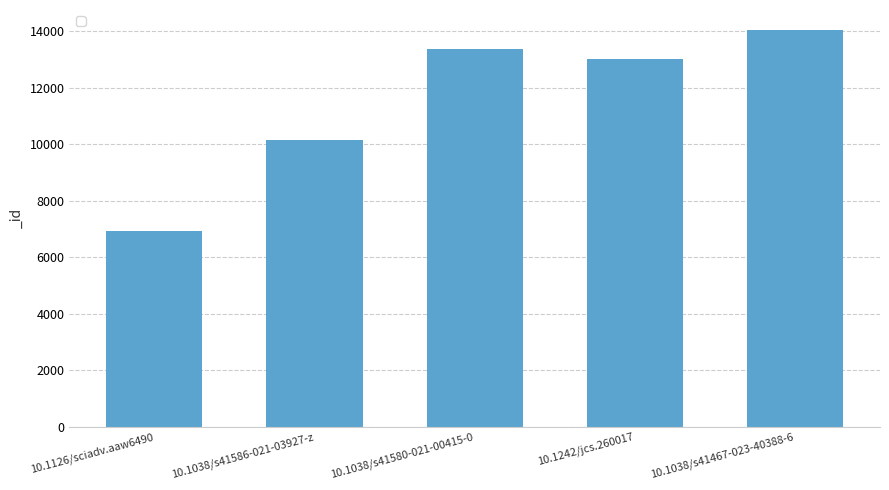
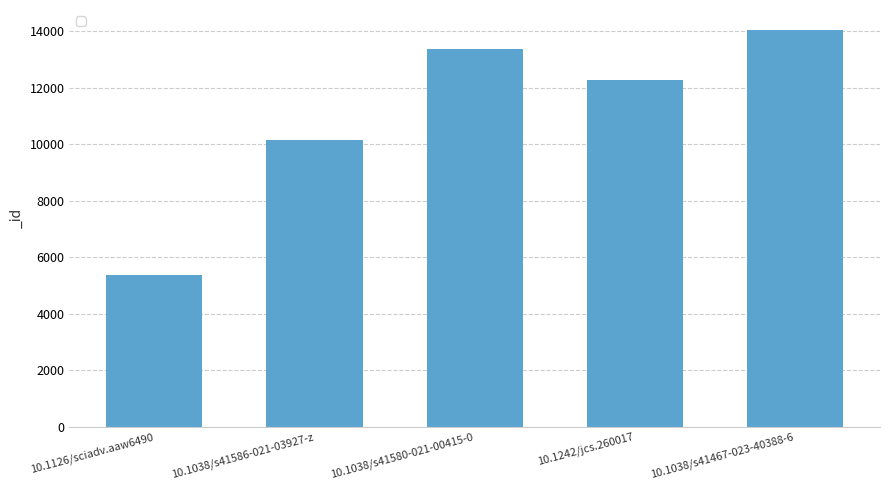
  {
-   "10.1126/sciadv.aaw6490": 6900,
+   "10.1126/sciadv.aaw6490": 5400,
    "10.1038/s41586-021-03927-z": 10100,
    "10.1038/s41580-021-00415-0": 13300,
-   "10.1242/jcs.260017": 13000,
+   "10.1242/jcs.260017": 12300,
    "10.1038/s41467-023-40388-6": 14000
  }
